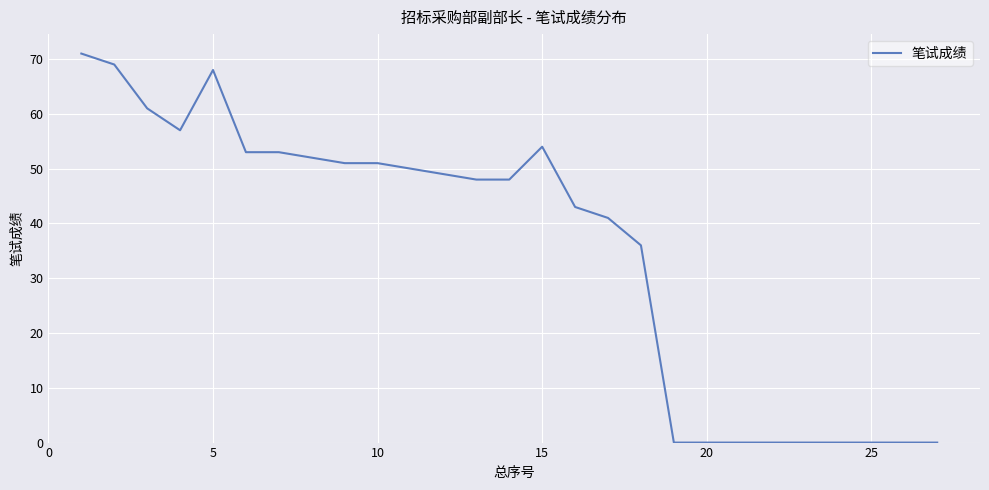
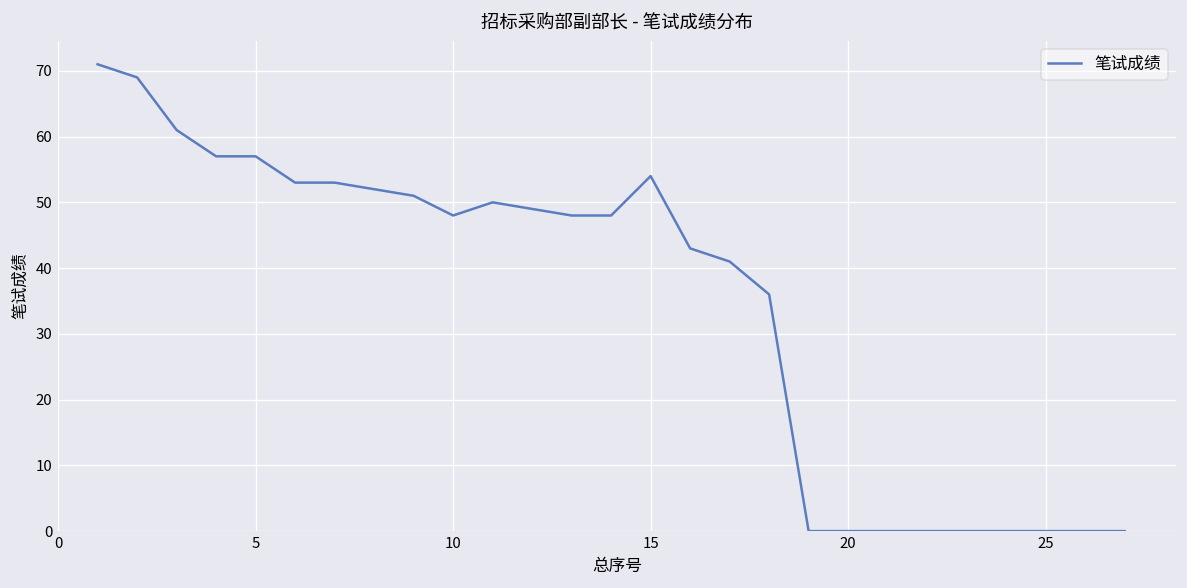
  {
-   "5": 68,
-   "10": 51,
+   "5": 57,
+   "10": 48,
    "15": 54,
    "20": 0,
    "25": 0
  }
